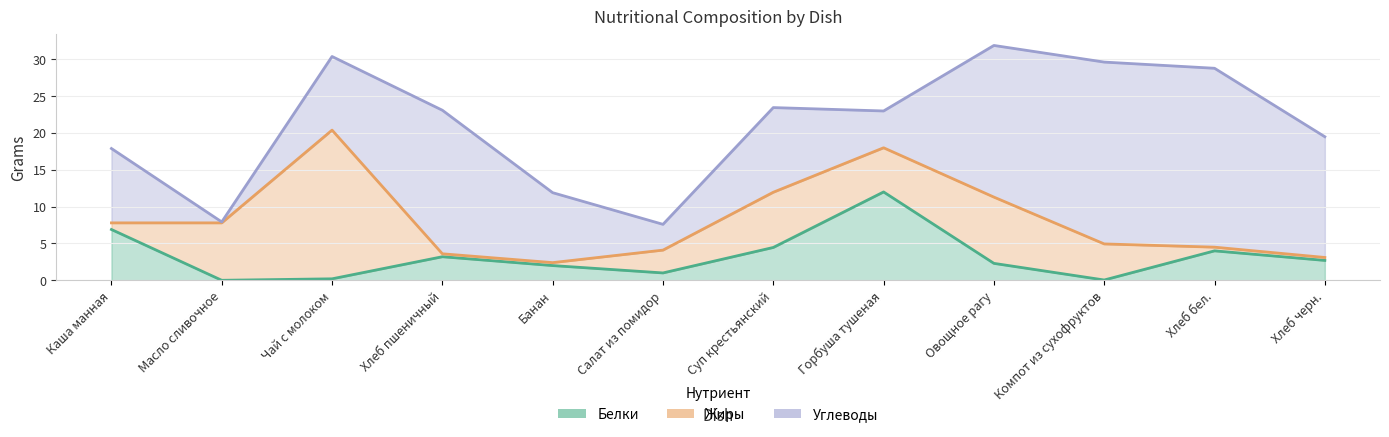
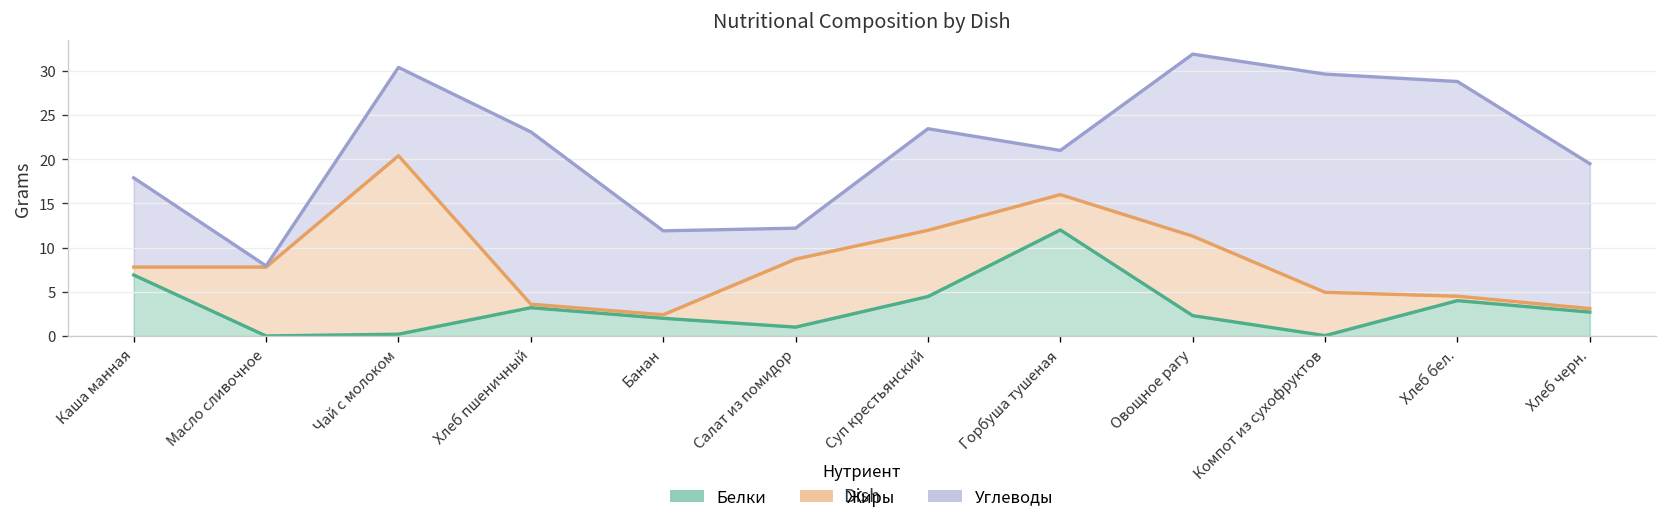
  {
    "Жиры": {
      "Каша манная": 1,
      "Чай с молоком": 20,
      "Хлеб пшеничный": 0,
      "Банан": 0,
-     "Салат из помидор": 3,
+     "Салат из помидор": 8,
      "Суп крестьянский": 8,
-     "Горбуша тушеная": 6,
+     "Горбуша тушеная": 4,
      "Овощное рагу": 9,
      "Компот из сухофруктов": 5,
      "Хлеб бел.": 1,
      "Хлеб черн.": 0
    }
  }
